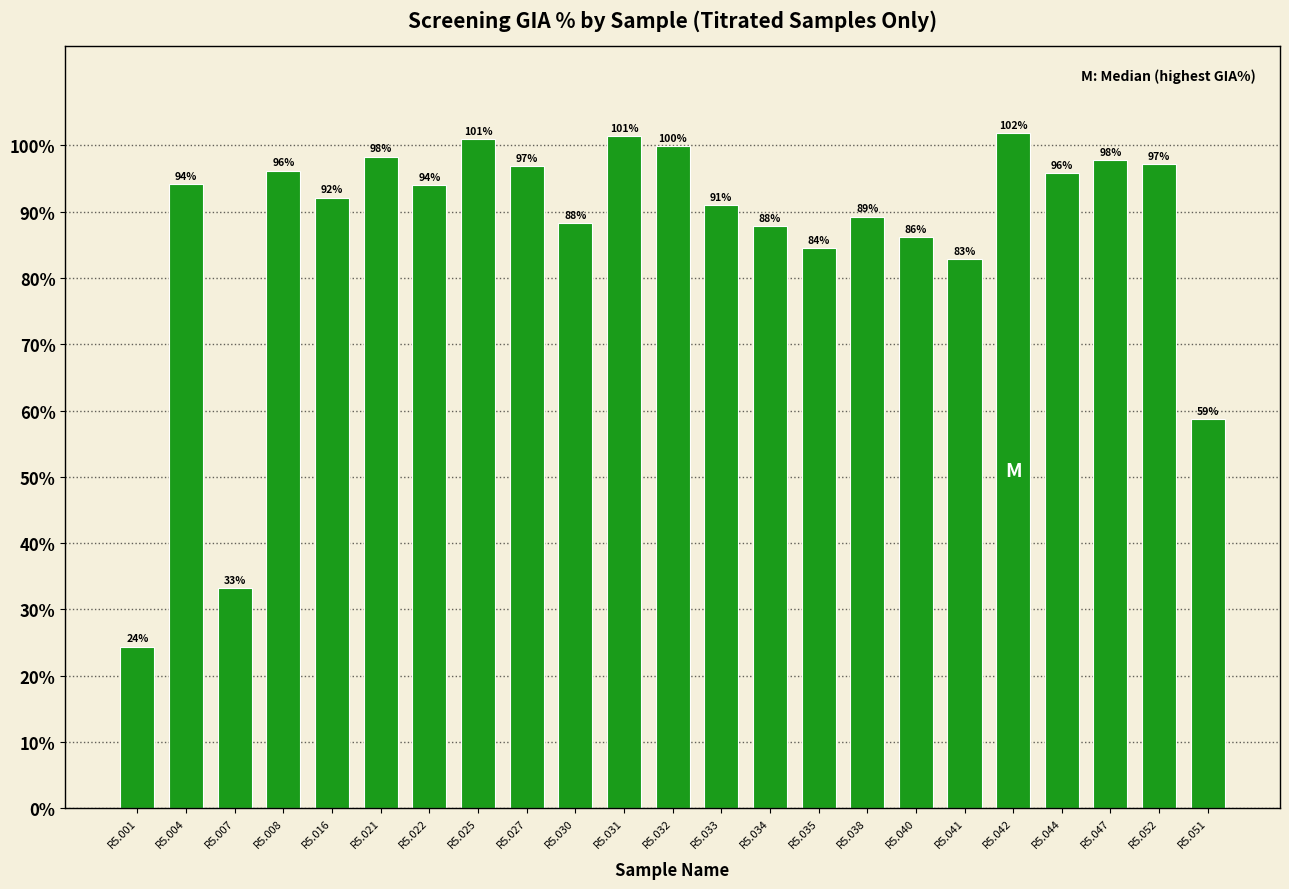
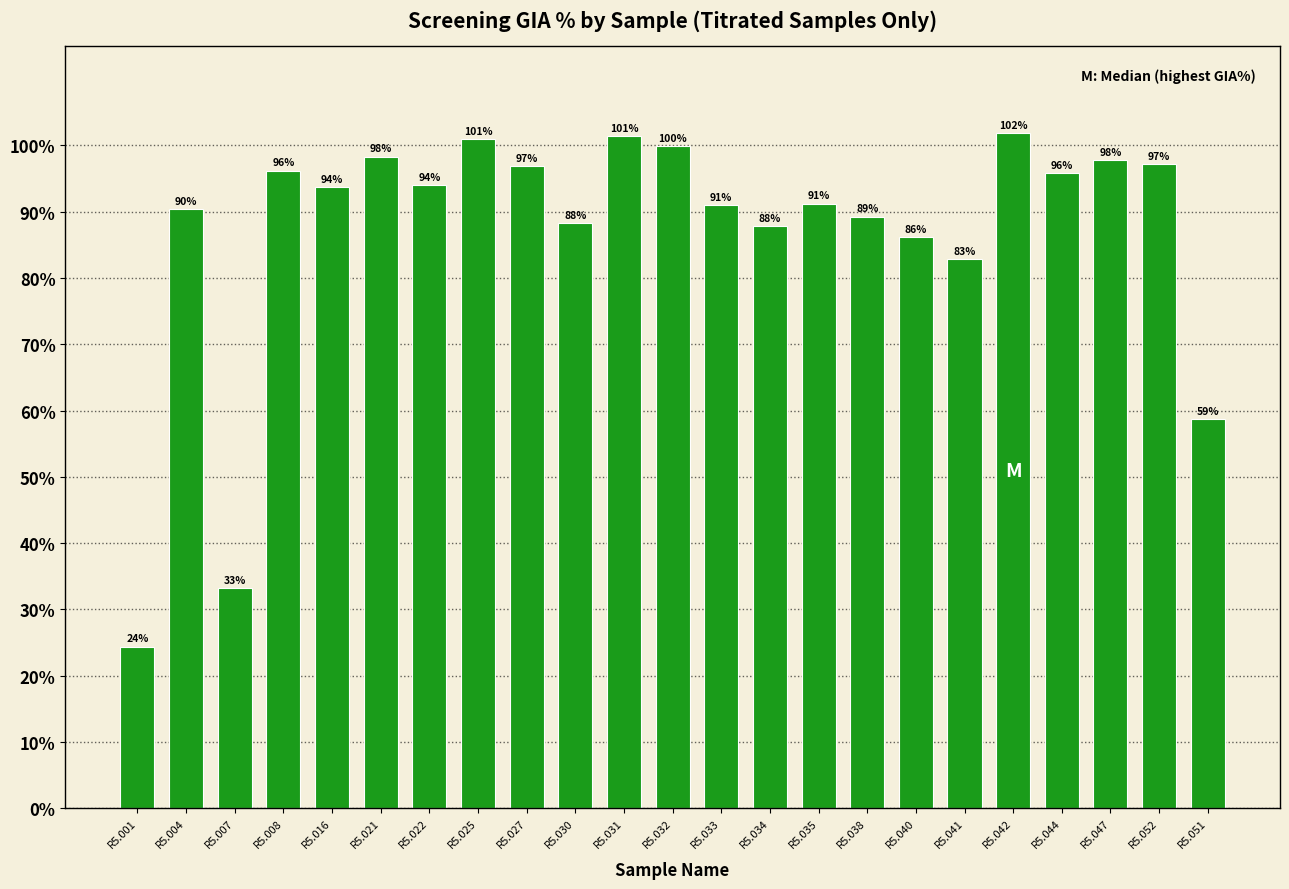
  {
    "R5.001": "24%",
-   "R5.004": "94%",
+   "R5.004": "90%",
    "R5.007": "33%",
    "R5.008": "96%",
-   "R5.016": "92%",
+   "R5.016": "94%",
    "R5.021": "98%",
    "R5.022": "94%",
    "R5.025": "101%",
    "R5.027": "97%",
    "R5.030": "88%",
    "R5.031": "101%",
    "R5.032": "100%",
    "R5.033": "91%",
    "R5.034": "88%",
-   "R5.035": "84%",
+   "R5.035": "91%",
    "R5.038": "89%",
    "R5.040": "86%",
    "R5.041": "83%",
    "R5.042": "102%",
    "R5.044": "96%",
    "R5.047": "98%",
    "R5.052": "97%",
    "R5.051": "59%"
  }
